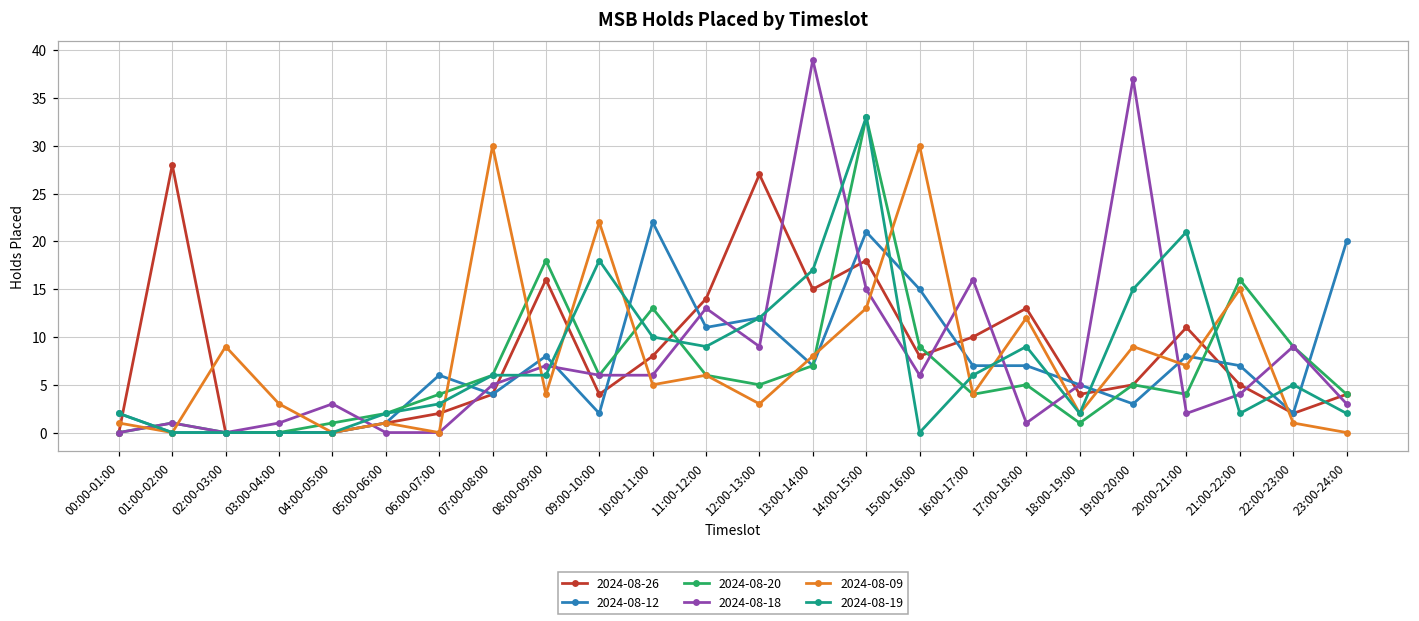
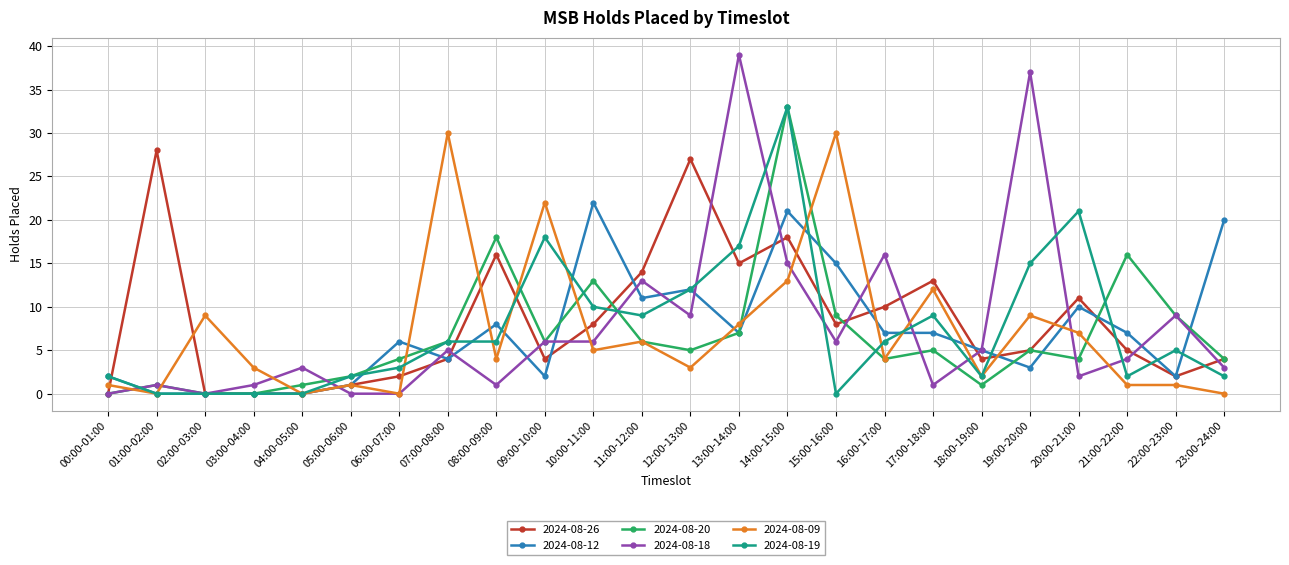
  {
    "2024-08-26": {
      "01:00-02:00": 28,
      "06:00-07:00": 2,
      "08:00-09:00": 16,
      "09:00-10:00": 4,
      "10:00-11:00": 8,
      "11:00-12:00": 14,
      "12:00-13:00": 27,
      "13:00-14:00": 15,
      "14:00-15:00": 18,
      "15:00-16:00": 8,
      "16:00-17:00": 10,
      "17:00-18:00": 13,
      "18:00-19:00": 4,
      "20:00-21:00": 11,
      "21:00-22:00": 5
    },
    "2024-08-12": {
      "06:00-07:00": 6,
      "08:00-09:00": 8,
      "09:00-10:00": 2,
      "10:00-11:00": 22,
      "11:00-12:00": 11,
      "14:00-15:00": 21,
      "15:00-16:00": 15,
      "16:00-17:00": 7,
      "17:00-18:00": 7,
      "19:00-20:00": 3,
-     "20:00-21:00": 8,
+     "20:00-21:00": 10,
      "21:00-22:00": 7,
      "23:00-24:00": 20
    },
    "2024-08-18": {
      "03:00-04:00": 1,
      "04:00-05:00": 3,
      "05:00-06:00": 0,
      "07:00-08:00": 5,
-     "08:00-09:00": 7,
+     "08:00-09:00": 1,
      "10:00-11:00": 6,
      "11:00-12:00": 13,
      "12:00-13:00": 9,
      "13:00-14:00": 39,
      "14:00-15:00": 15,
      "15:00-16:00": 6,
      "16:00-17:00": 16,
      "17:00-18:00": 1,
      "19:00-20:00": 37,
      "20:00-21:00": 2,
      "21:00-22:00": 4,
      "23:00-24:00": 3
    },
    "2024-08-09": {
      "00:00-01:00": 1,
      "02:00-03:00": 9,
      "03:00-04:00": 3,
      "07:00-08:00": 30,
      "08:00-09:00": 4,
      "09:00-10:00": 22,
      "10:00-11:00": 5,
      "12:00-13:00": 3,
      "13:00-14:00": 8,
      "14:00-15:00": 13,
      "15:00-16:00": 30,
      "17:00-18:00": 12,
      "19:00-20:00": 9,
      "20:00-21:00": 7,
-     "21:00-22:00": 15,
+     "21:00-22:00": 1,
      "22:00-23:00": 1,
      "23:00-24:00": 0
    }
  }
